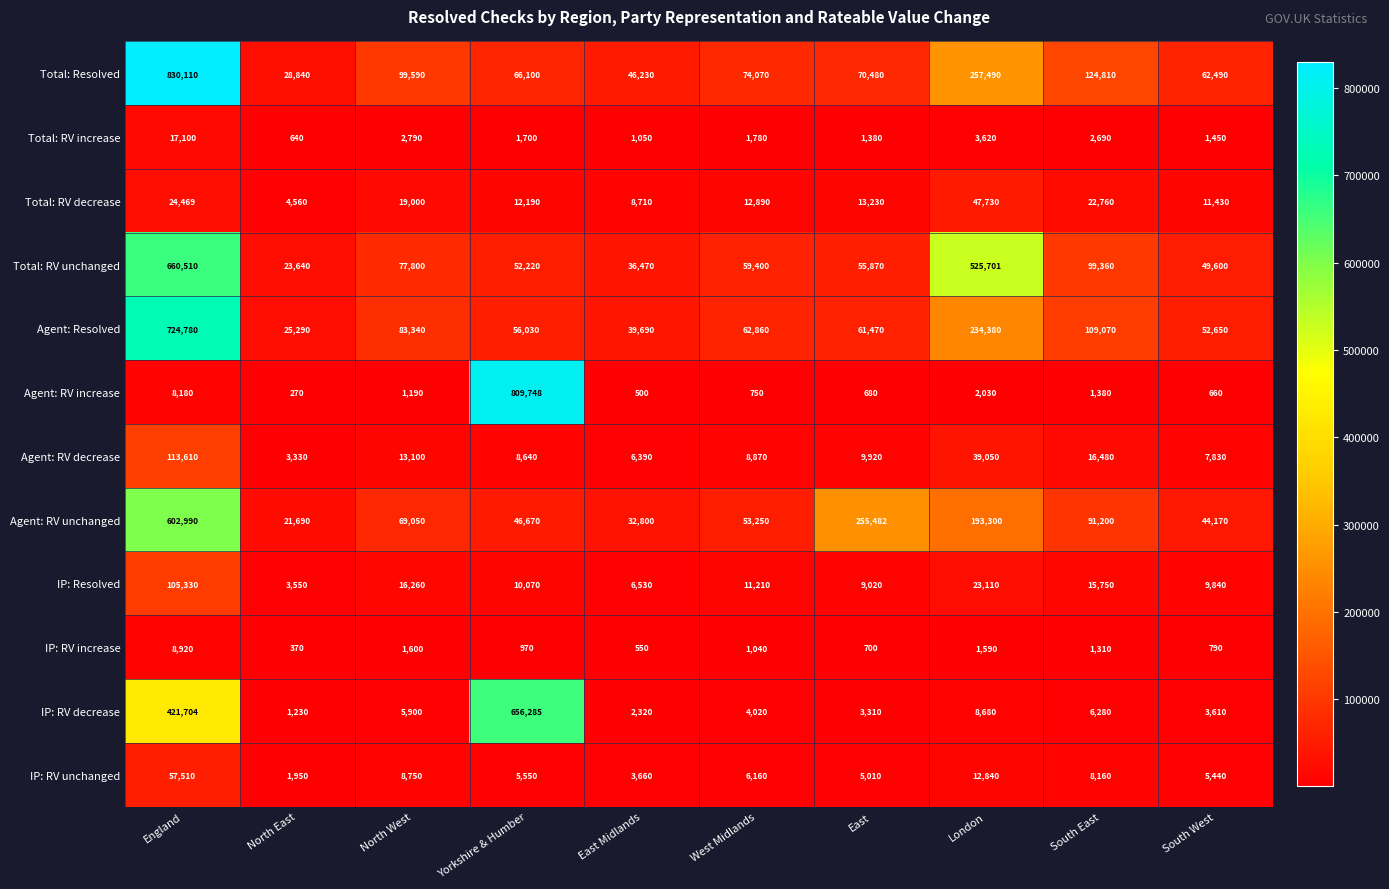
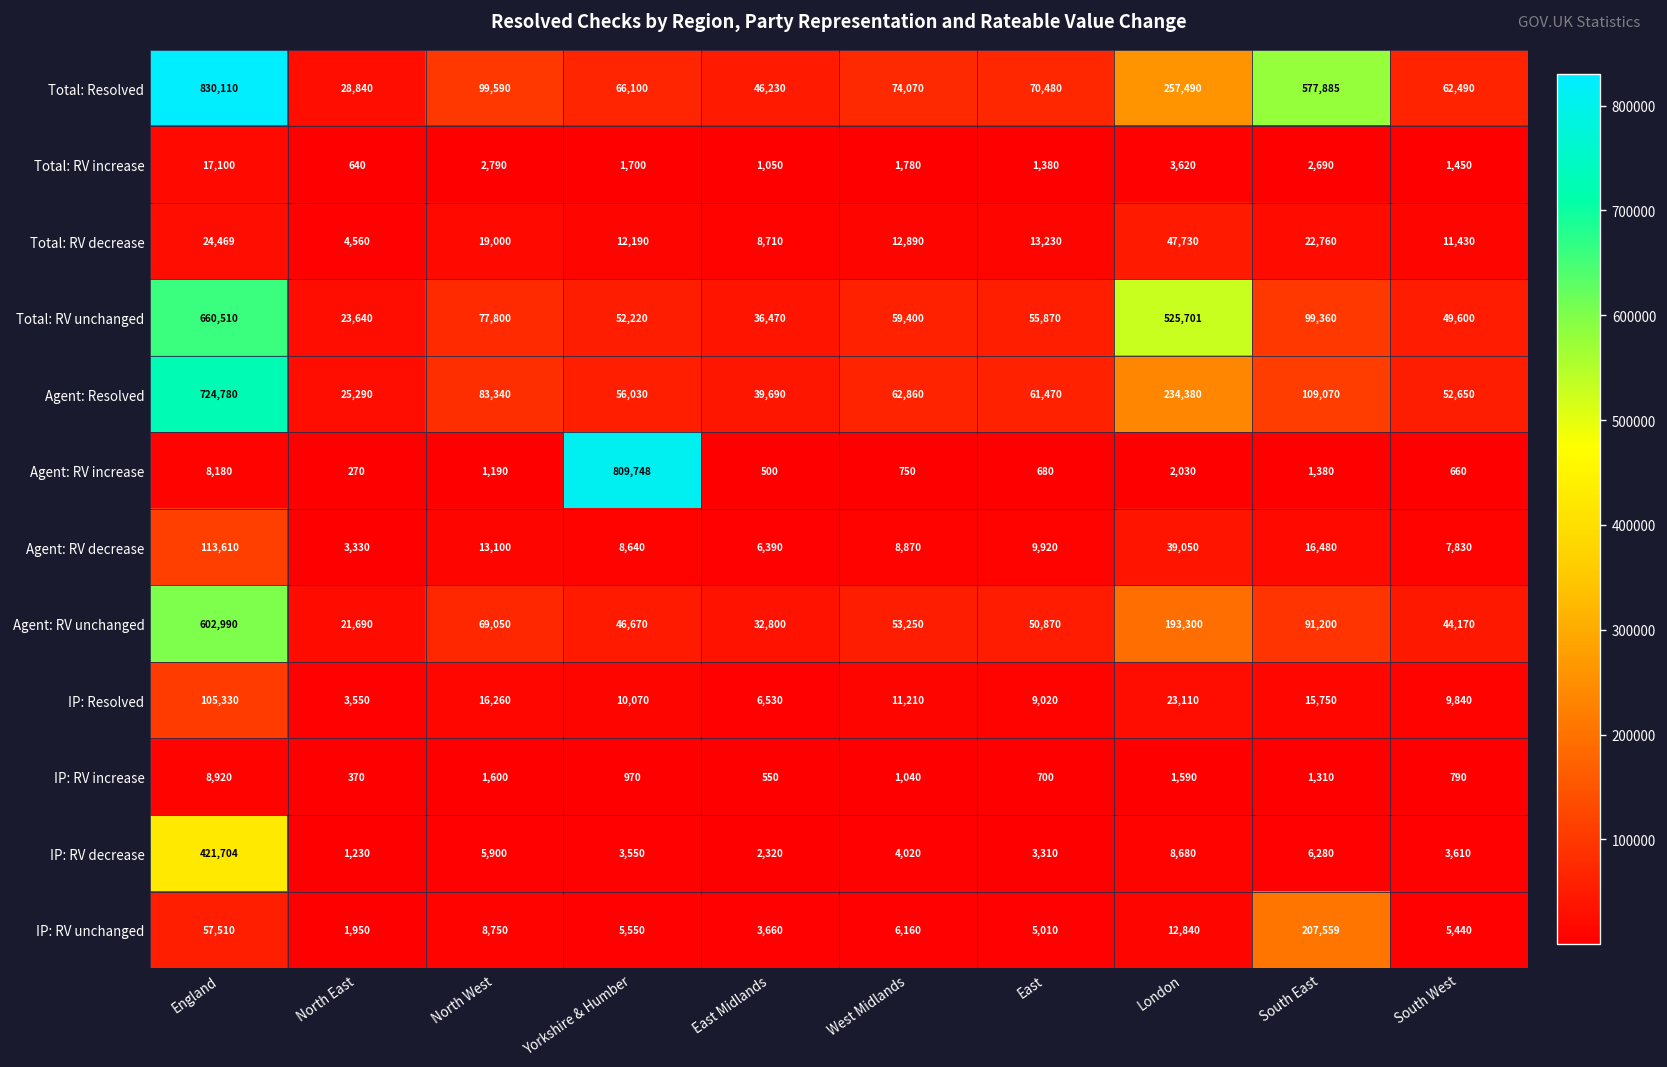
  {
    "Total: Resolved": {
      "England": "830,110",
      "North East": "28,840",
      "North West": "99,590",
      "Yorkshire & Humber": "66,100",
      "East Midlands": "46,230",
      "West Midlands": "74,070",
      "East": "70,480",
      "London": "257,490",
-     "South East": "124,810",
+     "South East": "577,885",
      "South West": "62,490"
    },
    "Total: RV increase": {
      "England": "17,100",
      "North East": "640",
      "North West": "2,790",
      "Yorkshire & Humber": "1,700",
      "East Midlands": "1,050",
      "West Midlands": "1,780",
      "East": "1,380",
      "London": "3,620",
      "South East": "2,690",
      "South West": "1,450"
    },
    "Total: RV decrease": {
      "England": "24,469",
      "North East": "4,560",
      "North West": "19,000",
      "Yorkshire & Humber": "12,190",
      "East Midlands": "8,710",
      "West Midlands": "12,890",
      "East": "13,230",
      "London": "47,730",
      "South East": "22,760",
      "South West": "11,430"
    },
    "Total: RV unchanged": {
      "England": "660,510",
      "North East": "23,640",
      "North West": "77,800",
      "Yorkshire & Humber": "52,220",
      "East Midlands": "36,470",
      "West Midlands": "59,400",
      "East": "55,870",
      "London": "525,701",
      "South East": "99,360",
      "South West": "49,600"
    },
    "Agent: Resolved": {
      "England": "724,780",
      "North East": "25,290",
      "North West": "83,340",
      "Yorkshire & Humber": "56,030",
      "East Midlands": "39,690",
      "West Midlands": "62,860",
      "East": "61,470",
      "London": "234,380",
      "South East": "109,070",
      "South West": "52,650"
    },
    "Agent: RV increase": {
      "England": "8,180",
      "North East": "270",
      "North West": "1,190",
      "Yorkshire & Humber": "809,748",
      "East Midlands": "500",
      "West Midlands": "750",
      "East": "680",
      "London": "2,030",
      "South East": "1,380",
      "South West": "660"
    },
    "Agent: RV decrease": {
      "England": "113,610",
      "North East": "3,330",
      "North West": "13,100",
      "Yorkshire & Humber": "8,640",
      "East Midlands": "6,390",
      "West Midlands": "8,870",
      "East": "9,920",
      "London": "39,050",
      "South East": "16,480",
      "South West": "7,830"
    },
    "Agent: RV unchanged": {
      "England": "602,990",
      "North East": "21,690",
      "North West": "69,050",
      "Yorkshire & Humber": "46,670",
      "East Midlands": "32,800",
      "West Midlands": "53,250",
-     "East": "255,482",
+     "East": "50,870",
      "London": "193,300",
      "South East": "91,200",
      "South West": "44,170"
    },
    "IP: Resolved": {
      "England": "105,330",
      "North East": "3,550",
      "North West": "16,260",
      "Yorkshire & Humber": "10,070",
      "East Midlands": "6,530",
      "West Midlands": "11,210",
      "East": "9,020",
      "London": "23,110",
      "South East": "15,750",
      "South West": "9,840"
    },
    "IP: RV increase": {
      "England": "8,920",
      "North East": "370",
      "North West": "1,600",
      "Yorkshire & Humber": "970",
      "East Midlands": "550",
      "West Midlands": "1,040",
      "East": "700",
      "London": "1,590",
      "South East": "1,310",
      "South West": "790"
    },
    "IP: RV decrease": {
      "England": "421,704",
      "North East": "1,230",
      "North West": "5,900",
-     "Yorkshire & Humber": "656,285",
+     "Yorkshire & Humber": "3,550",
      "East Midlands": "2,320",
      "West Midlands": "4,020",
      "East": "3,310",
      "London": "8,680",
      "South East": "6,280",
      "South West": "3,610"
    },
    "IP: RV unchanged": {
      "England": "57,510",
      "North East": "1,950",
      "North West": "8,750",
      "Yorkshire & Humber": "5,550",
      "East Midlands": "3,660",
      "West Midlands": "6,160",
      "East": "5,010",
      "London": "12,840",
-     "South East": "8,160",
+     "South East": "207,559",
      "South West": "5,440"
    }
  }
